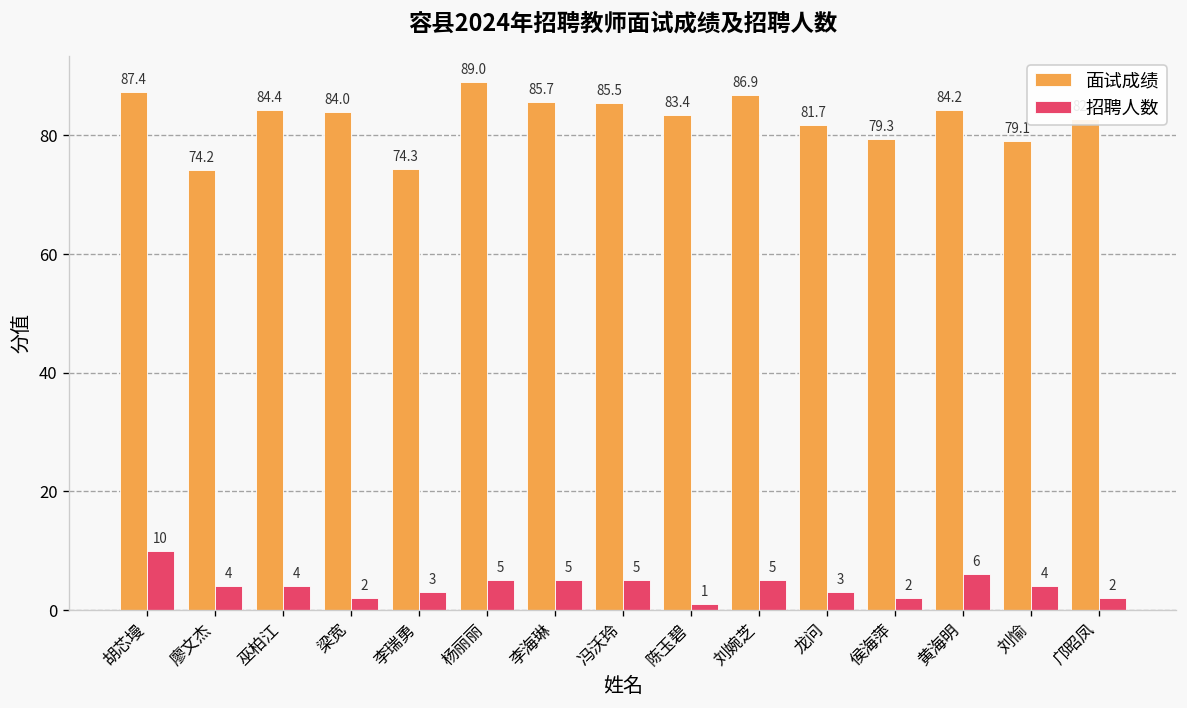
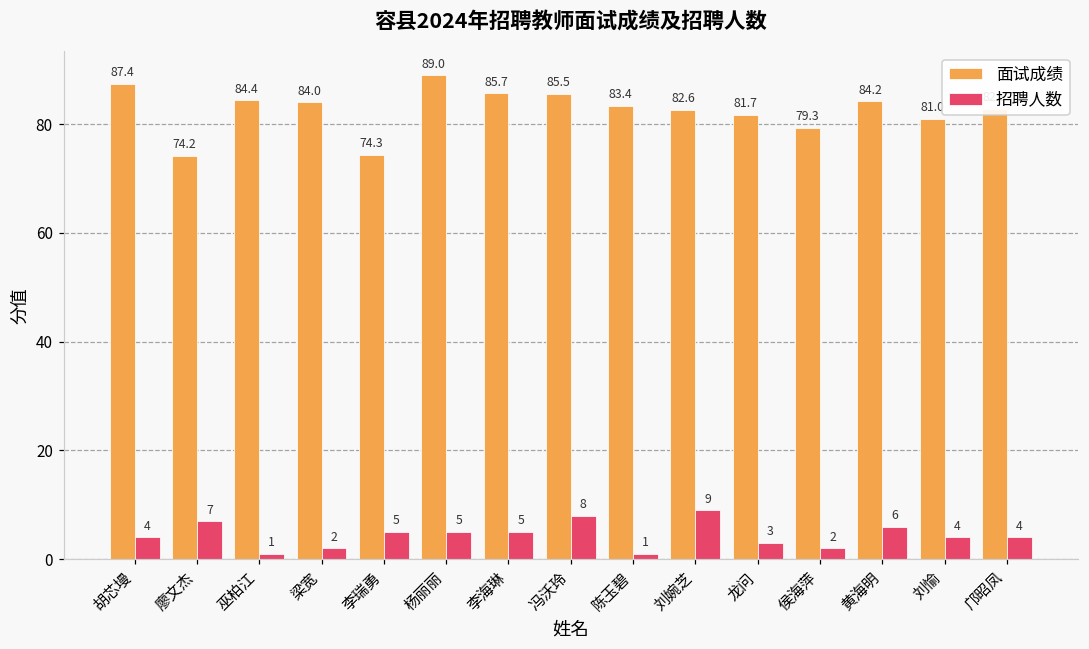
  {
    "面试成绩": {
      "胡芯墁": 87.4,
      "廖文杰": 74.2,
      "巫柏江": 84.4,
      "梁宽": 84.0,
      "李瑞勇": 74.3,
      "杨丽丽": 89.0,
      "李海琳": 85.7,
      "冯沃玲": 85.5,
      "陈玉碧": 83.4,
-     "刘婉芝": 86.9,
+     "刘婉芝": 82.6,
      "龙问": 81.7,
      "侯海萍": 79.3,
      "黄海明": 84.2,
-     "刘愉": 79.1
+     "刘愉": 81.0
    },
    "招聘人数": {
-     "胡芯墁": 10,
-     "廖文杰": 4,
-     "巫柏江": 4,
+     "胡芯墁": 4,
+     "廖文杰": 7,
+     "巫柏江": 1,
      "梁宽": 2,
-     "李瑞勇": 3,
+     "李瑞勇": 5,
      "杨丽丽": 5,
      "李海琳": 5,
-     "冯沃玲": 5,
+     "冯沃玲": 8,
      "陈玉碧": 1,
-     "刘婉芝": 5,
+     "刘婉芝": 9,
      "龙问": 3,
      "侯海萍": 2,
      "黄海明": 6,
      "刘愉": 4,
-     "邝昭凤": 2
+     "邝昭凤": 4
    }
  }
